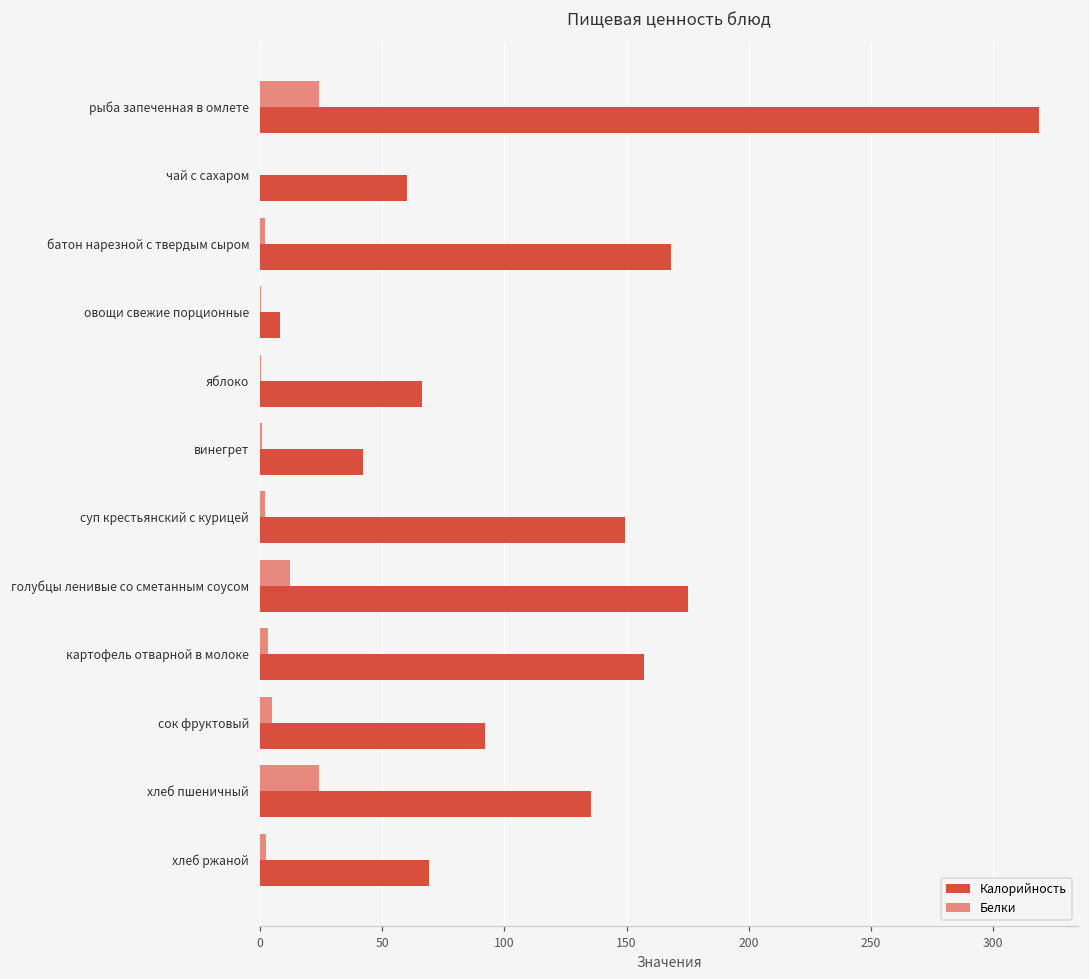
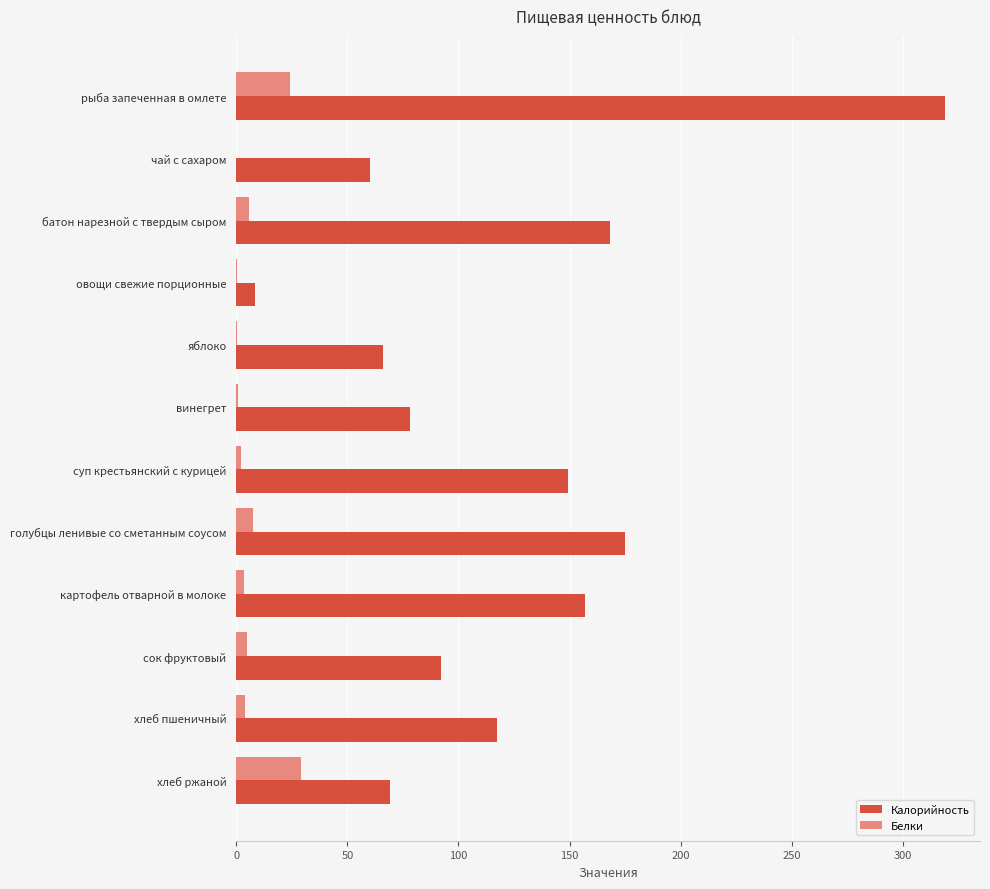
  {
    "Калорийность": {
      "рыба запеченная в омлете": 319,
      "чай с сахаром": 60,
      "батон нарезной с твердым сыром": 168,
      "овощи свежие порционные": 8,
      "яблоко": 66,
-     "винегрет": 42,
+     "винегрет": 78,
      "суп крестьянский с курицей": 149,
      "голубцы ленивые со сметанным соусом": 175,
      "картофель отварной в молоке": 157,
      "сок фруктовый": 92,
-     "хлеб пшеничный": 135,
+     "хлеб пшеничный": 118,
      "хлеб ржаной": 69
    },
    "Белки": {
      "рыба запеченная в омлете": 24,
-     "батон нарезной с твердым сыром": 2,
+     "батон нарезной с твердым сыром": 6,
      "суп крестьянский с курицей": 2,
-     "голубцы ленивые со сметанным соусом": 12,
+     "голубцы ленивые со сметанным соусом": 8,
      "картофель отварной в молоке": 3,
      "сок фруктовый": 5,
-     "хлеб пшеничный": 24,
-     "хлеб ржаной": 3
+     "хлеб пшеничный": 4,
+     "хлеб ржаной": 29
    }
  }
